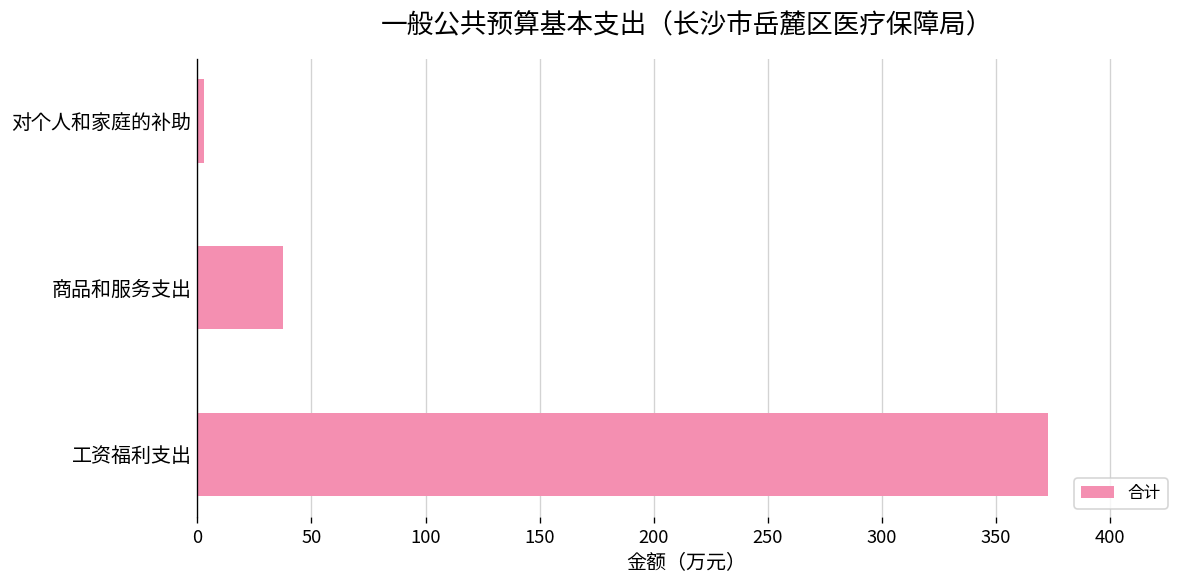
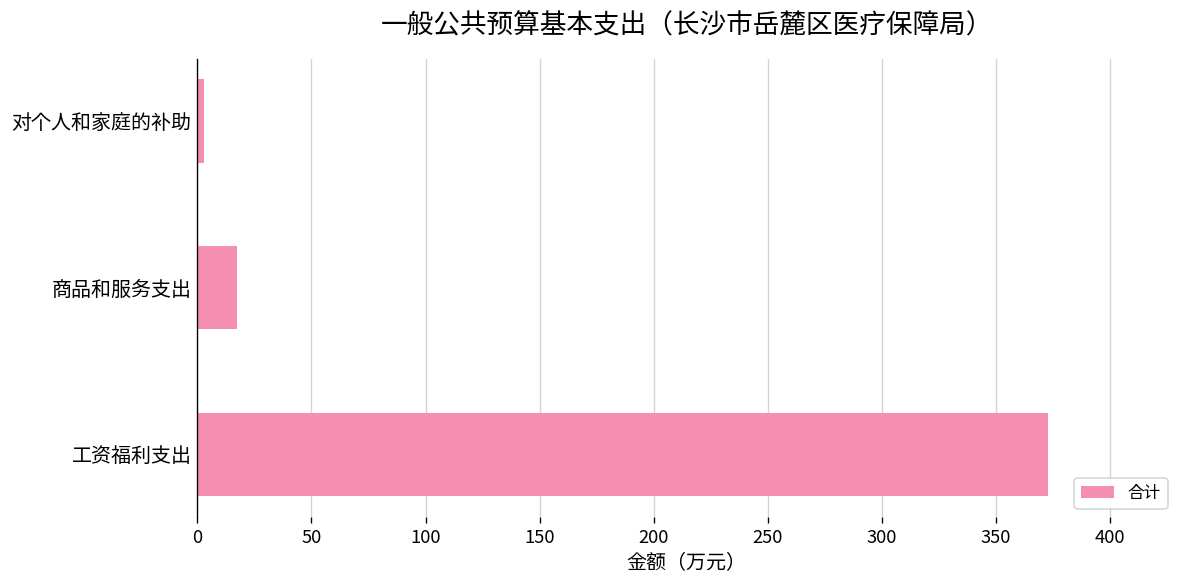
  {
    "对个人和家庭的补助": 3,
-   "商品和服务支出": 37,
+   "商品和服务支出": 18,
    "工资福利支出": 373
  }
